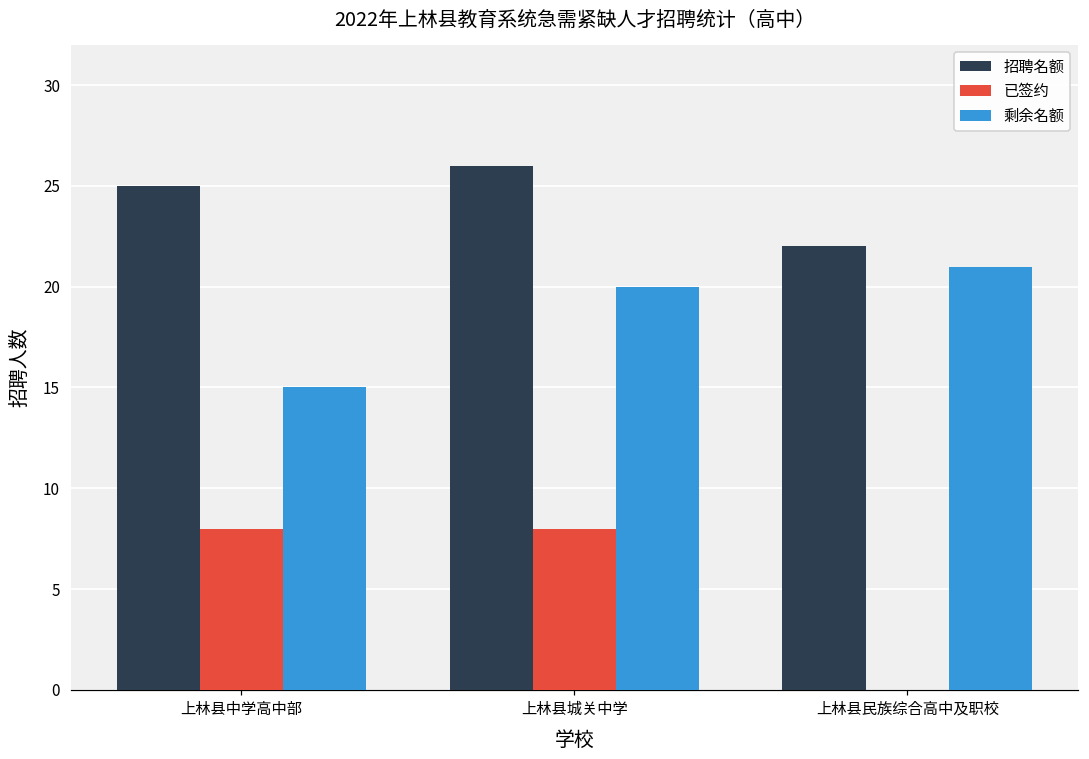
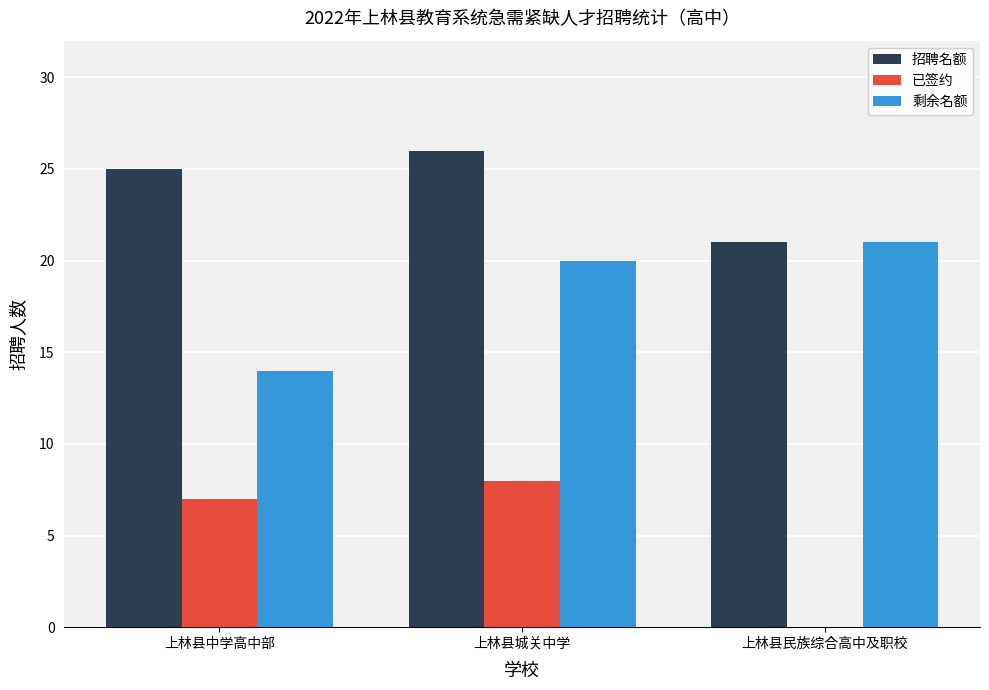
  {
    "招聘名额": {
      "上林县中学高中部": 25,
      "上林县城关中学": 26,
-     "上林县民族综合高中及职校": 22
+     "上林县民族综合高中及职校": 21
    },
    "已签约": {
-     "上林县中学高中部": 8,
+     "上林县中学高中部": 7,
      "上林县城关中学": 8,
      "上林县民族综合高中及职校": 0
    },
    "剩余名额": {
-     "上林县中学高中部": 15,
+     "上林县中学高中部": 14,
      "上林县城关中学": 20,
      "上林县民族综合高中及职校": 21
    }
  }
